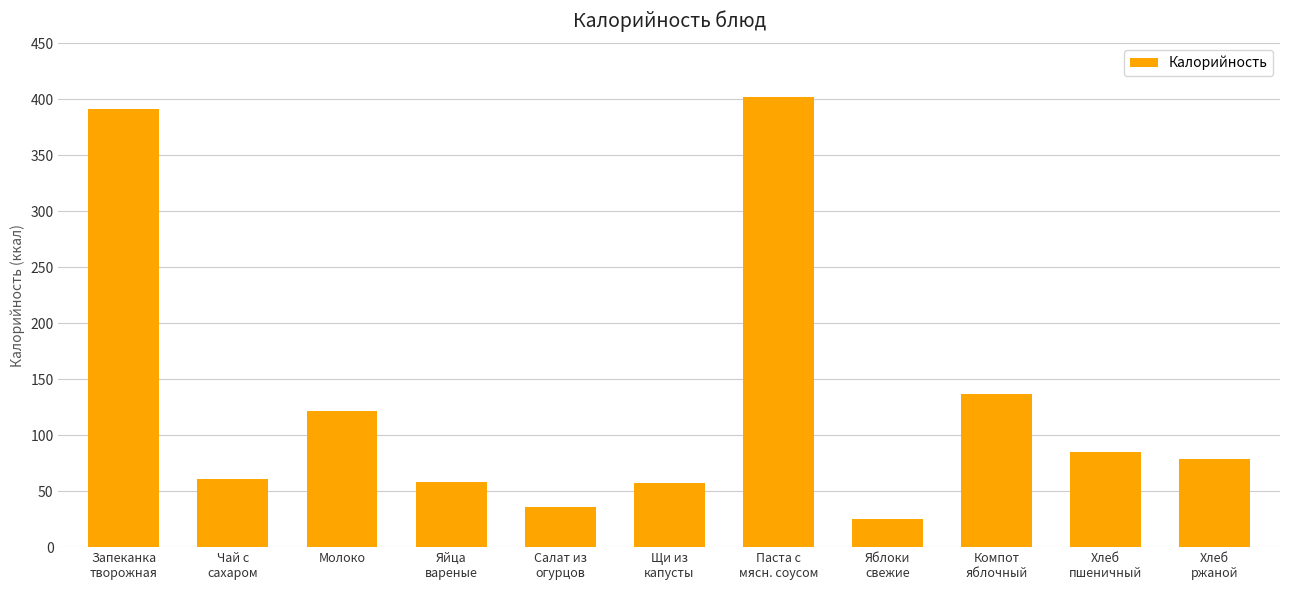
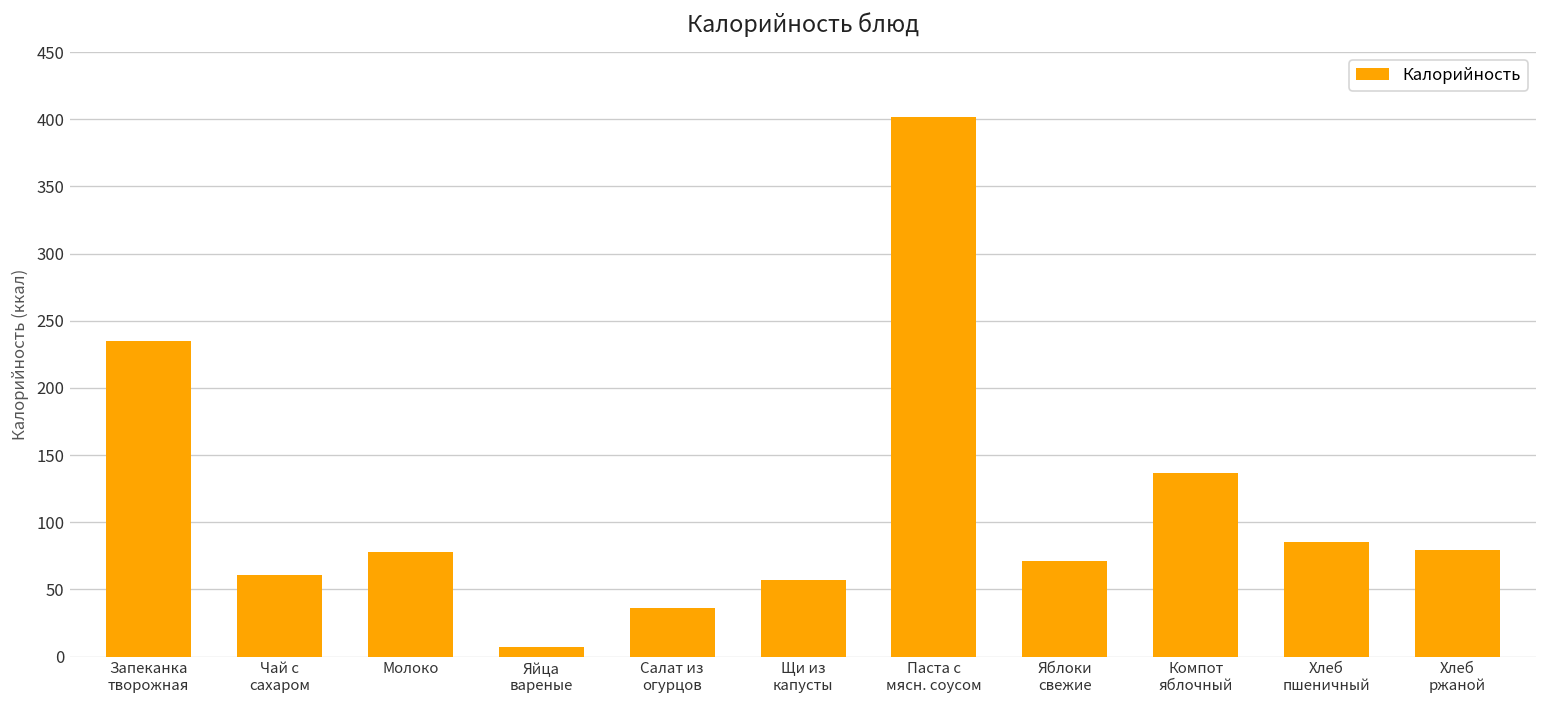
  {
-   "Запеканка творожная": 391,
+   "Запеканка творожная": 235,
    "Чай с сахаром": 61,
-   "Молоко": 122,
-   "Яйца вареные": 58,
+   "Молоко": 78,
+   "Яйца вареные": 7,
    "Салат из огурцов": 36,
    "Щи из капусты": 57,
    "Паста с мясн. соусом": 402,
-   "Яблоки свежие": 25,
+   "Яблоки свежие": 71,
    "Компот яблочный": 137,
    "Хлеб пшеничный": 85,
    "Хлеб ржаной": 79
  }
